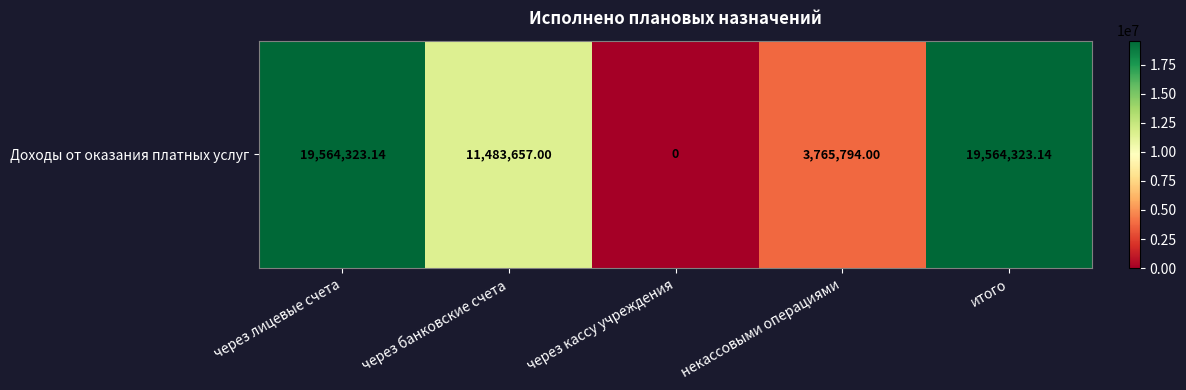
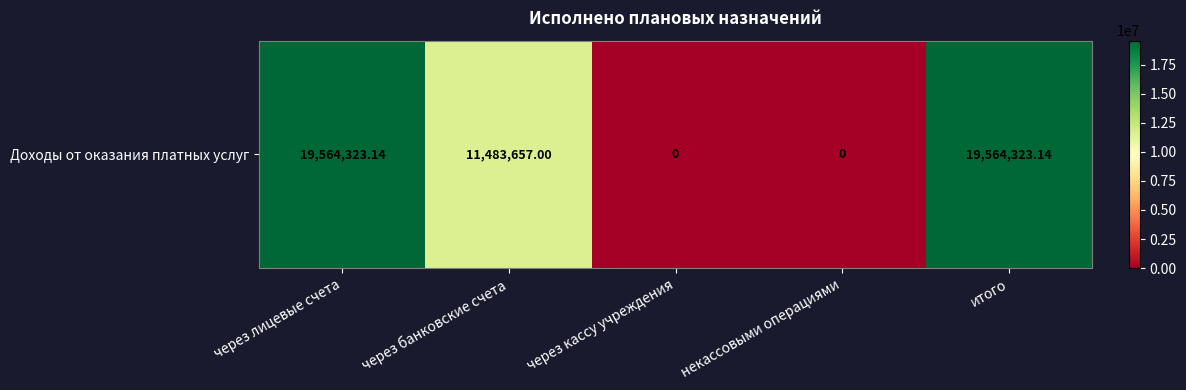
  {
    "Доходы от оказания платных услуг": {
      "через лицевые счета": "19,564,323.14",
      "через банковские счета": "11,483,657.00",
      "через кассу учреждения": "0",
-     "некассовыми операциями": "3,765,794.00",
+     "некассовыми операциями": "0",
      "итого": "19,564,323.14"
    }
  }
